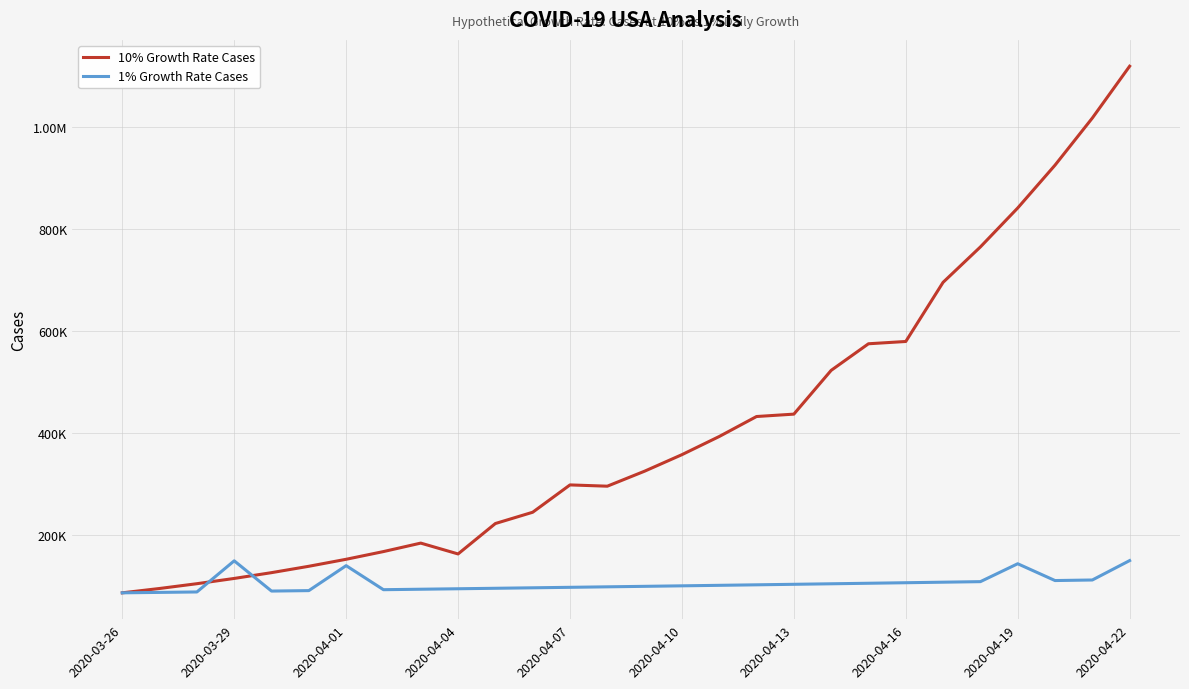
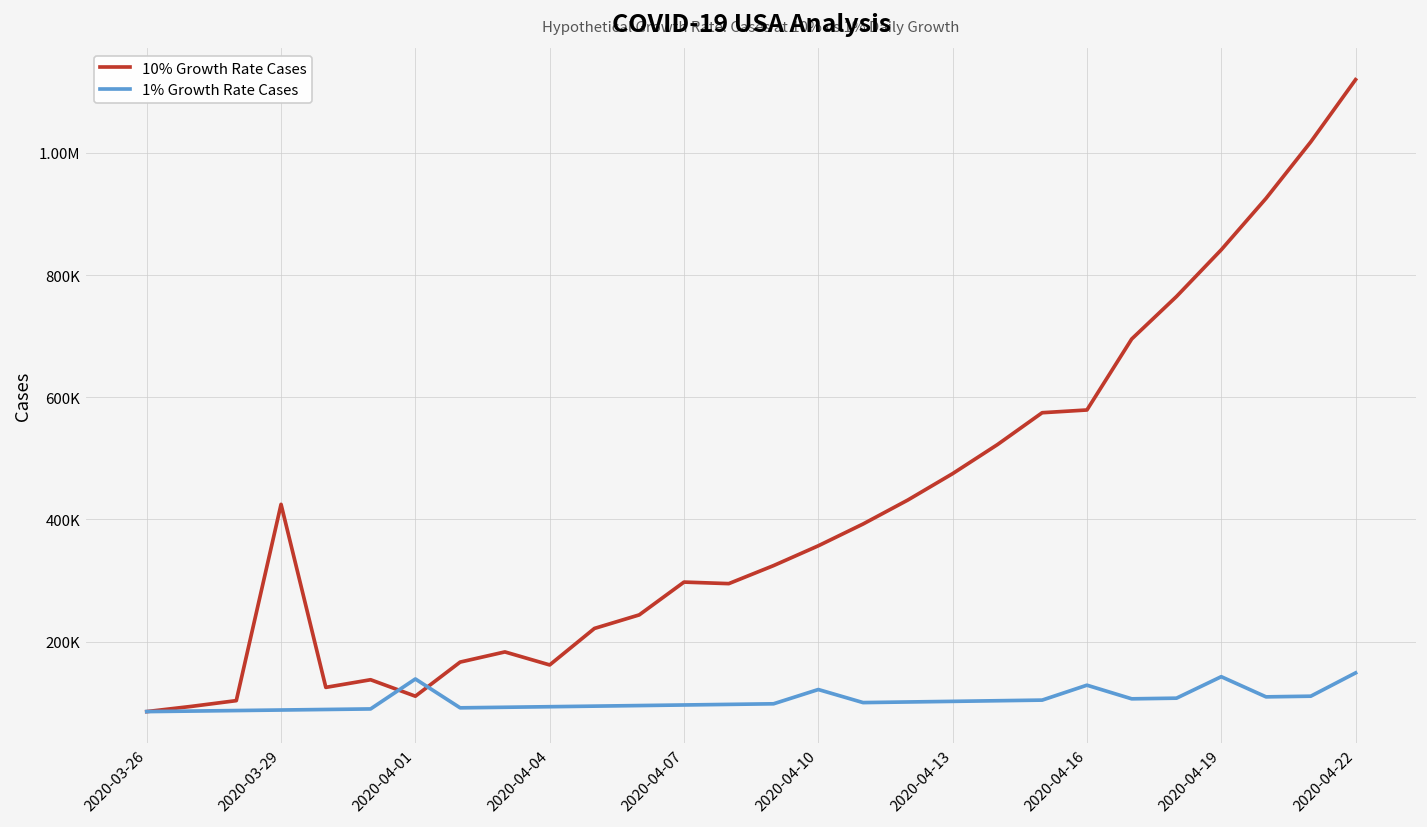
  {
    "10% Growth Rate Cases": {
-     "2020-03-29": 110000,
-     "2020-04-01": 150000,
+     "2020-03-29": 420000,
+     "2020-04-01": 110000,
      "2020-04-04": 160000,
      "2020-04-07": 300000,
      "2020-04-10": 360000,
-     "2020-04-13": 440000,
+     "2020-04-13": 480000,
      "2020-04-16": 580000,
      "2020-04-19": 840000,
      "2020-04-22": 1120000
    },
    "1% Growth Rate Cases": {
-     "2020-03-29": 150000,
+     "2020-03-29": 90000,
      "2020-04-01": 140000,
      "2020-04-04": 90000,
      "2020-04-07": 100000,
-     "2020-04-10": 100000,
+     "2020-04-10": 120000,
      "2020-04-13": 100000,
-     "2020-04-16": 110000,
+     "2020-04-16": 130000,
      "2020-04-19": 140000,
      "2020-04-22": 150000
    }
  }
